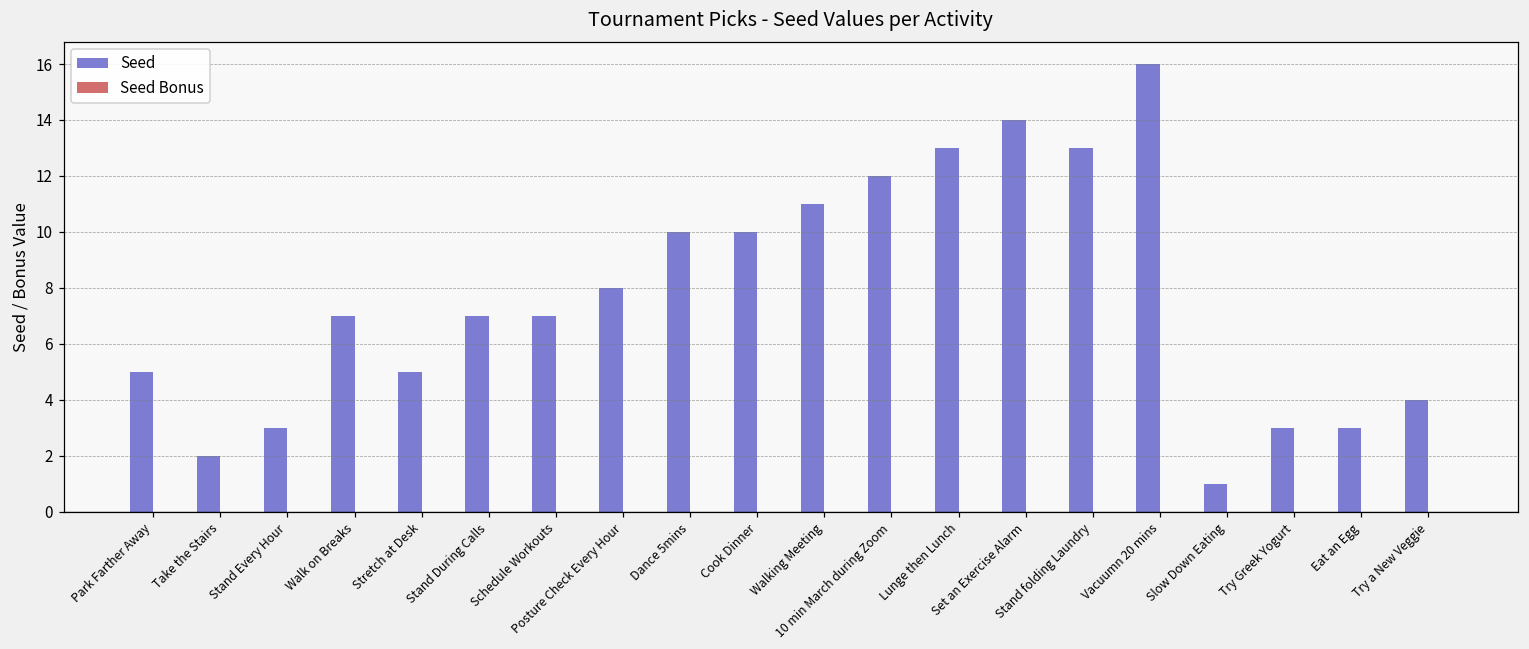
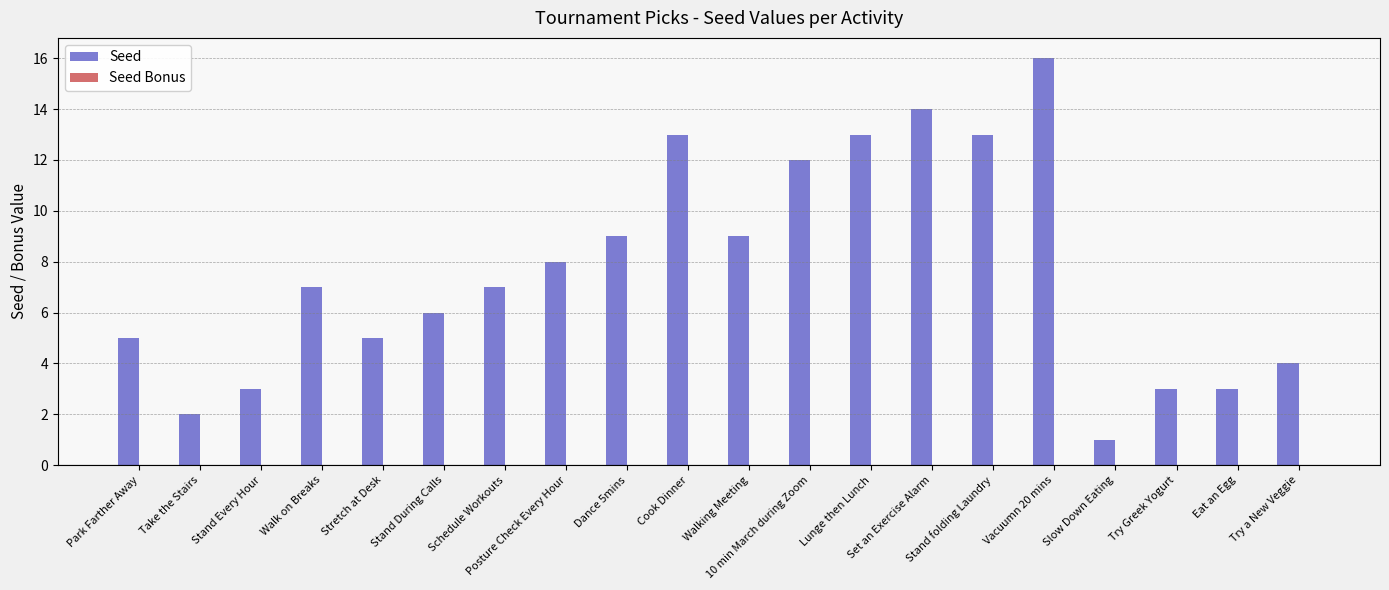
  {
    "Seed": {
      "Park Farther Away": 5,
      "Take the Stairs": 2,
      "Stand Every Hour": 3,
      "Walk on Breaks": 7,
      "Stretch at Desk": 5,
-     "Stand During Calls": 7,
+     "Stand During Calls": 6,
      "Schedule Workouts": 7,
      "Posture Check Every Hour": 8,
-     "Dance 5mins": 10,
-     "Cook Dinner": 10,
-     "Walking Meeting": 11,
+     "Dance 5mins": 9,
+     "Cook Dinner": 13,
+     "Walking Meeting": 9,
      "10 min March during Zoom": 12,
      "Lunge then Lunch": 13,
      "Set an Exercise Alarm": 14,
      "Stand folding Laundry": 13,
      "Vacuumn 20 mins": 16,
      "Slow Down Eating": 1,
      "Try Greek Yogurt": 3,
      "Eat an Egg": 3,
      "Try a New Veggie": 4
    },
    "Seed Bonus": {
      "Park Farther Away": 0,
      "Take the Stairs": 0,
      "Stand Every Hour": 0,
      "Walk on Breaks": 0,
      "Stretch at Desk": 0,
      "Stand During Calls": 0,
      "Schedule Workouts": 0,
      "Posture Check Every Hour": 0,
      "Dance 5mins": 0,
      "Cook Dinner": 0,
      "Walking Meeting": 0,
      "10 min March during Zoom": 0,
      "Lunge then Lunch": 0,
      "Set an Exercise Alarm": 0,
      "Stand folding Laundry": 0,
      "Vacuumn 20 mins": 0,
      "Slow Down Eating": 0,
      "Try Greek Yogurt": 0,
      "Eat an Egg": 0,
      "Try a New Veggie": 0
    }
  }
